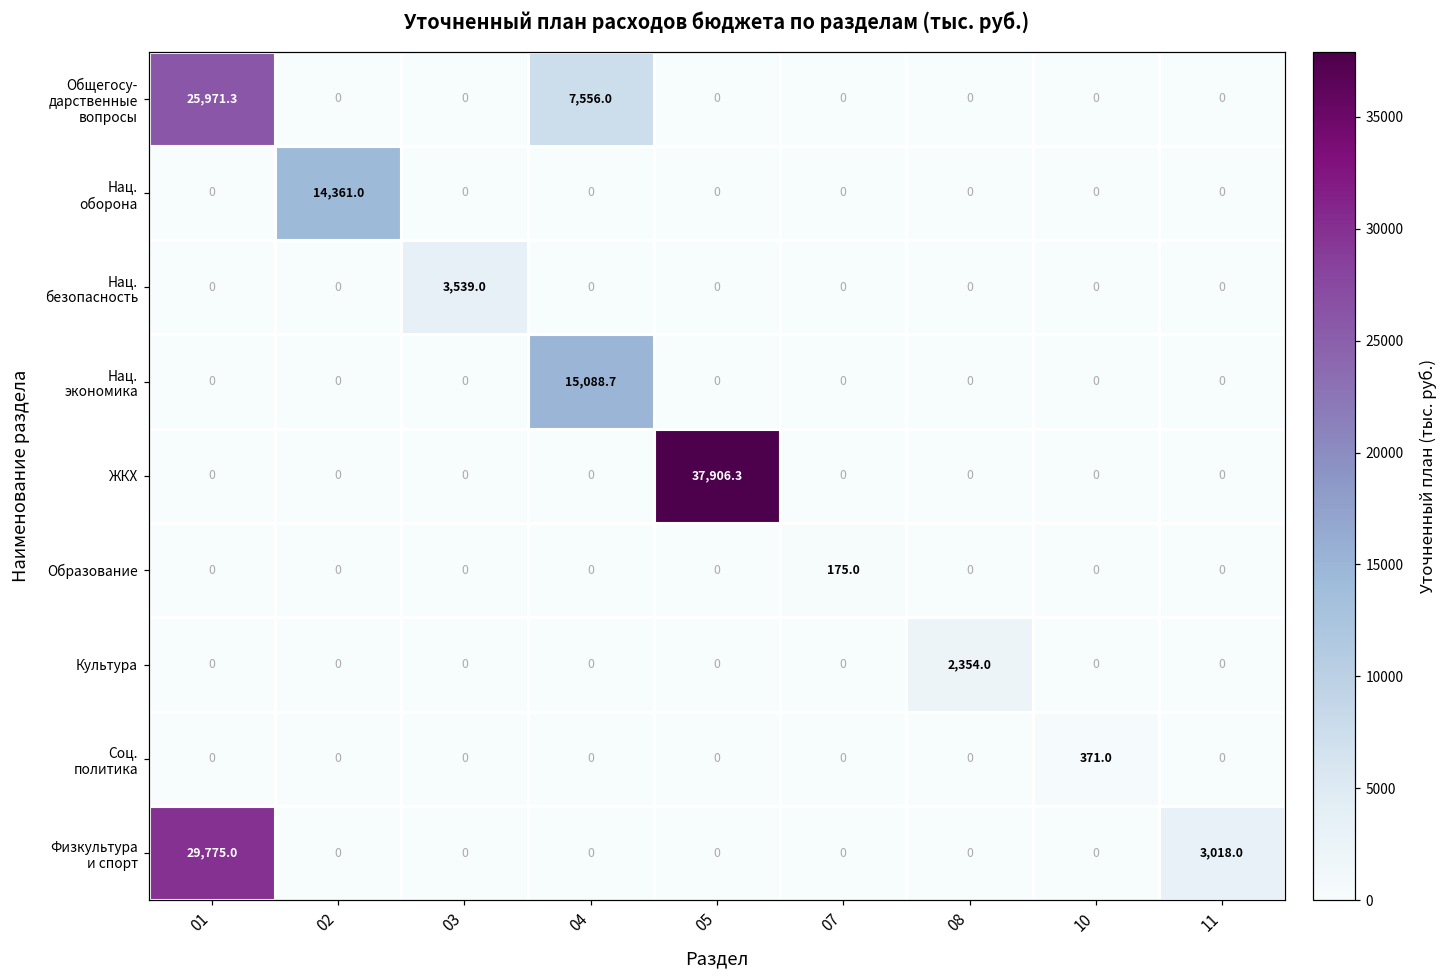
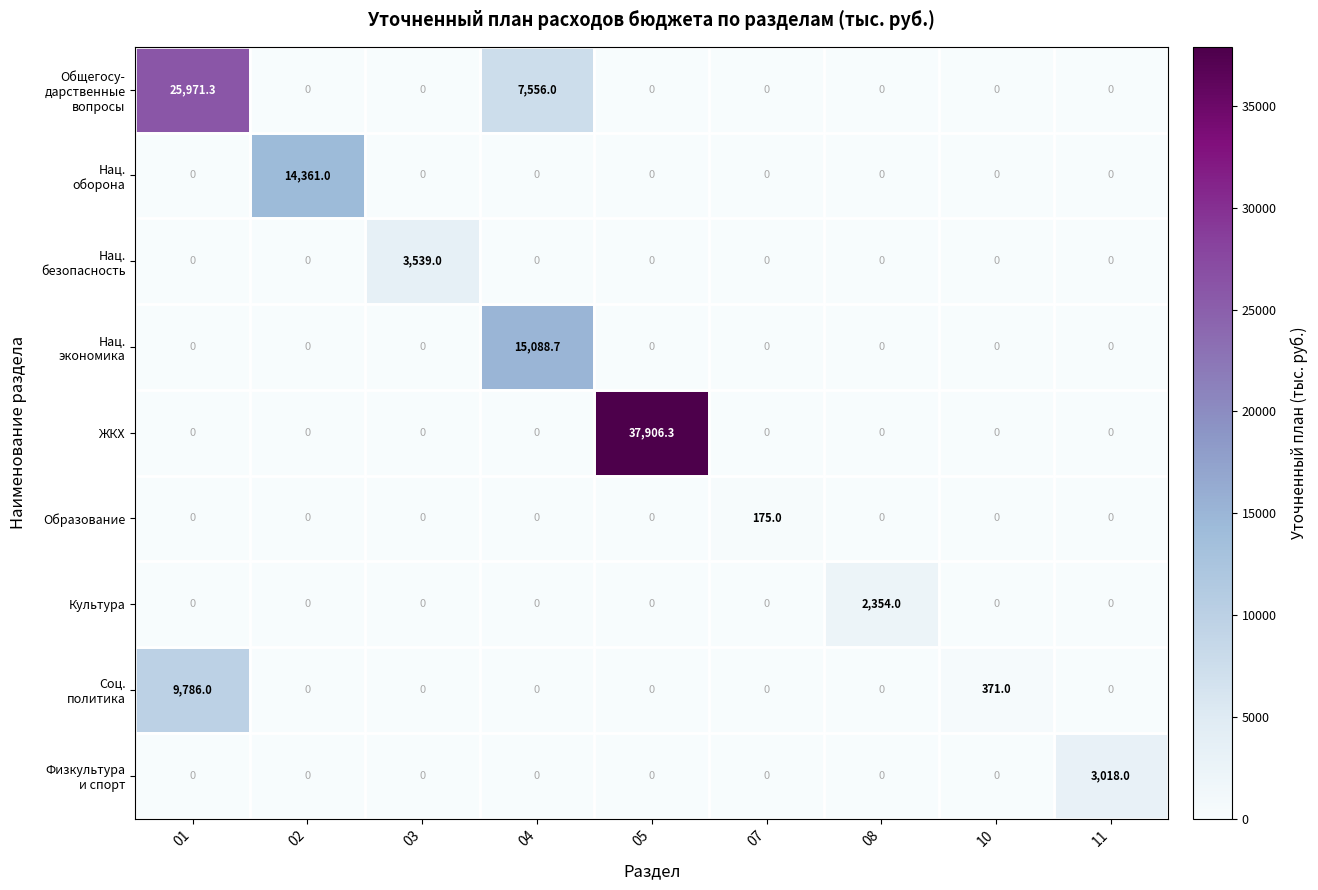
  {
    "Общегосу- дарственные вопросы": {
      "01": "25,971.3",
      "02": "0",
      "03": "0",
      "04": "7,556.0",
      "05": "0",
      "07": "0",
      "08": "0",
      "10": "0",
      "11": "0"
    },
    "Нац. оборона": {
      "01": "0",
      "02": "14,361.0",
      "03": "0",
      "04": "0",
      "05": "0",
      "07": "0",
      "08": "0",
      "10": "0",
      "11": "0"
    },
    "Нац. безопасность": {
      "01": "0",
      "02": "0",
      "03": "3,539.0",
      "04": "0",
      "05": "0",
      "07": "0",
      "08": "0",
      "10": "0",
      "11": "0"
    },
    "Нац. экономика": {
      "01": "0",
      "02": "0",
      "03": "0",
      "04": "15,088.7",
      "05": "0",
      "07": "0",
      "08": "0",
      "10": "0",
      "11": "0"
    },
    "ЖКХ": {
      "01": "0",
      "02": "0",
      "03": "0",
      "04": "0",
      "05": "37,906.3",
      "07": "0",
      "08": "0",
      "10": "0",
      "11": "0"
    },
    "Образование": {
      "01": "0",
      "02": "0",
      "03": "0",
      "04": "0",
      "05": "0",
      "07": "175.0",
      "08": "0",
      "10": "0",
      "11": "0"
    },
    "Культура": {
      "01": "0",
      "02": "0",
      "03": "0",
      "04": "0",
      "05": "0",
      "07": "0",
      "08": "2,354.0",
      "10": "0",
      "11": "0"
    },
    "Соц. политика": {
-     "01": "0",
+     "01": "9,786.0",
      "02": "0",
      "03": "0",
      "04": "0",
      "05": "0",
      "07": "0",
      "08": "0",
      "10": "371.0",
      "11": "0"
    },
    "Физкультура и спорт": {
-     "01": "29,775.0",
+     "01": "0",
      "02": "0",
      "03": "0",
      "04": "0",
      "05": "0",
      "07": "0",
      "08": "0",
      "10": "0",
      "11": "3,018.0"
    }
  }
